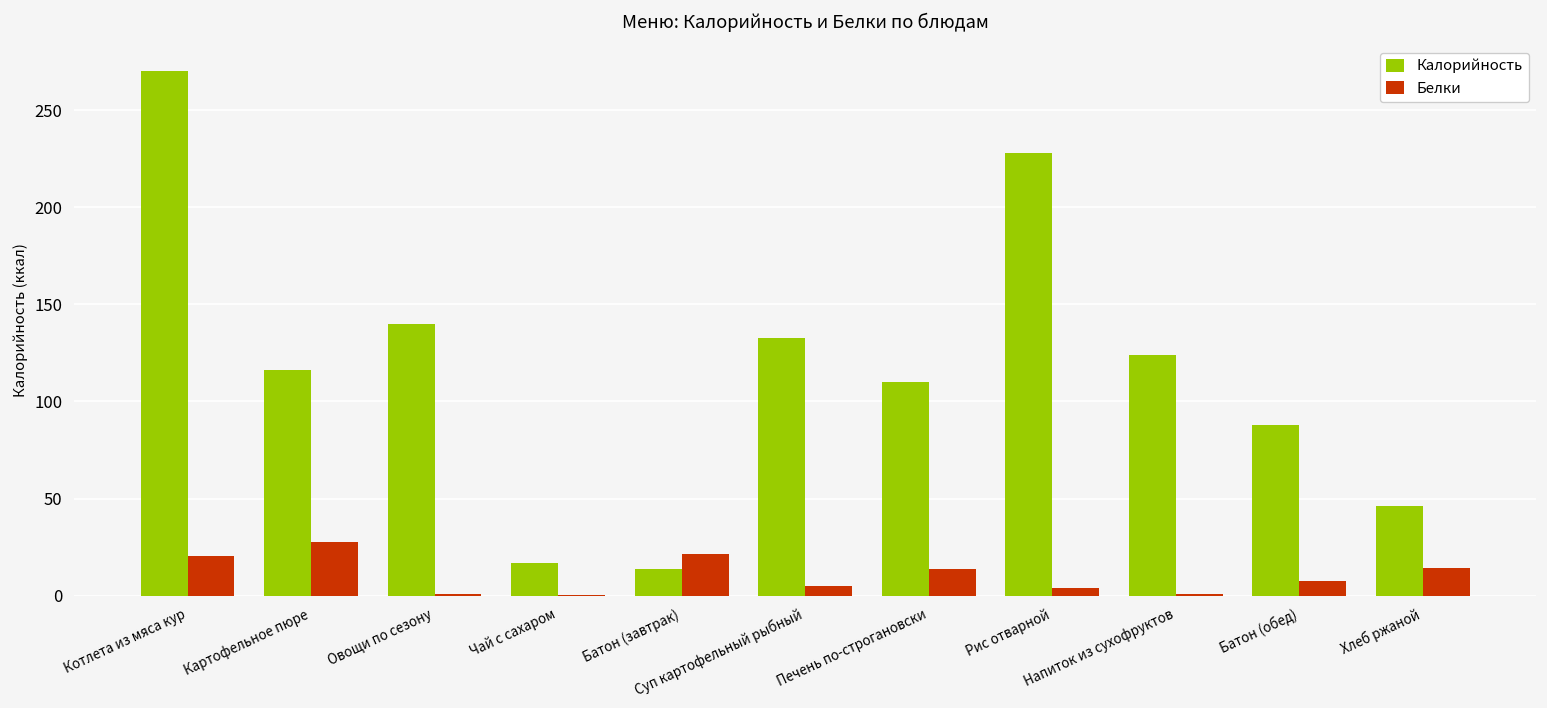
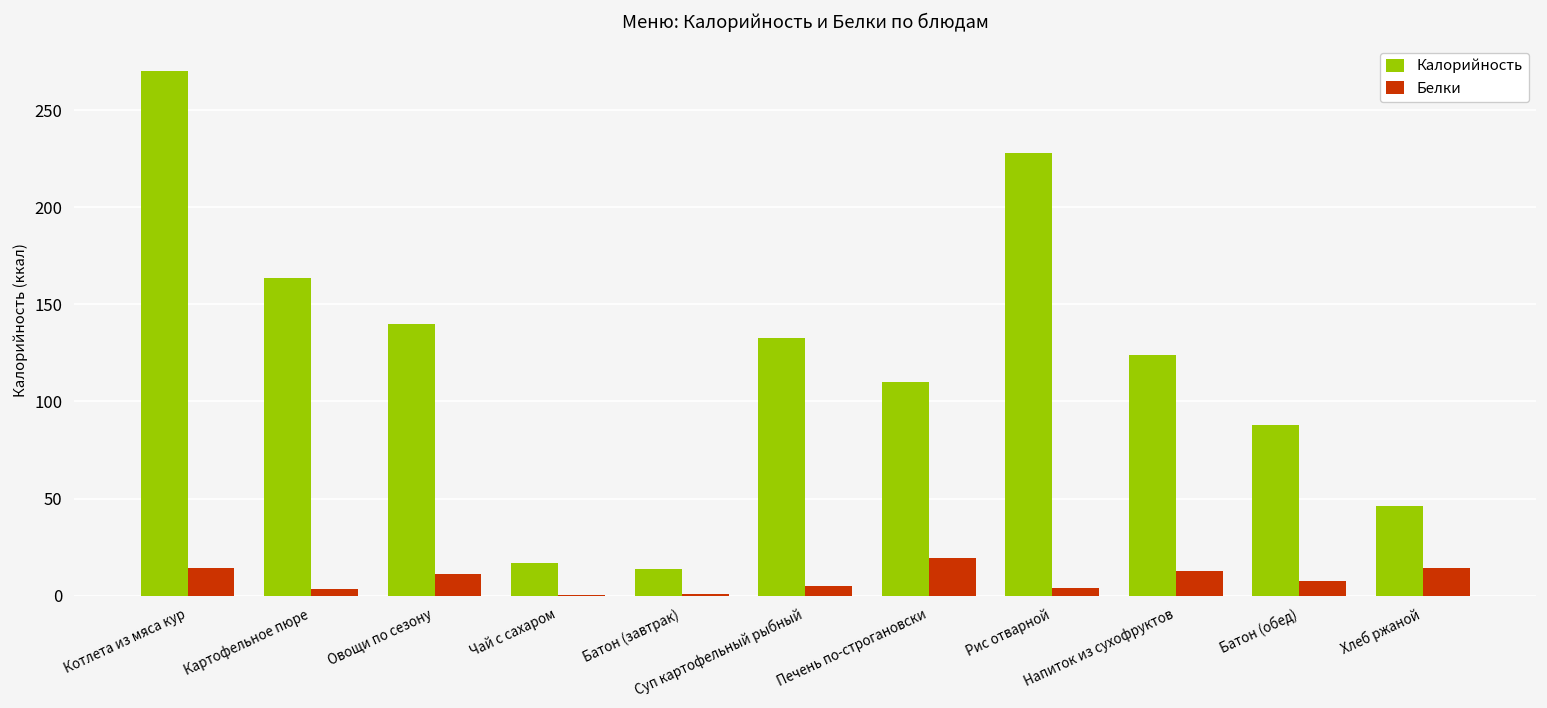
  {
    "Калорийность": {
      "Котлета из мяса кур": 270,
-     "Картофельное пюре": 116,
+     "Картофельное пюре": 164,
      "Овощи по сезону": 140,
      "Чай с сахаром": 17,
      "Батон (завтрак)": 14,
      "Суп картофельный рыбный": 133,
      "Печень по-строгановски": 110,
      "Рис отварной": 228,
      "Напиток из сухофруктов": 124,
      "Батон (обед)": 88,
      "Хлеб ржаной": 46
    },
    "Белки": {
-     "Котлета из мяса кур": 21,
-     "Картофельное пюре": 28,
-     "Овощи по сезону": 1,
-     "Батон (завтрак)": 22,
+     "Котлета из мяса кур": 14,
+     "Картофельное пюре": 3,
+     "Овощи по сезону": 11,
+     "Батон (завтрак)": 1,
      "Суп картофельный рыбный": 5,
-     "Печень по-строгановски": 14,
+     "Печень по-строгановски": 19,
      "Рис отварной": 4,
-     "Напиток из сухофруктов": 1,
+     "Напиток из сухофруктов": 13,
      "Батон (обед)": 8,
      "Хлеб ржаной": 14
    }
  }
